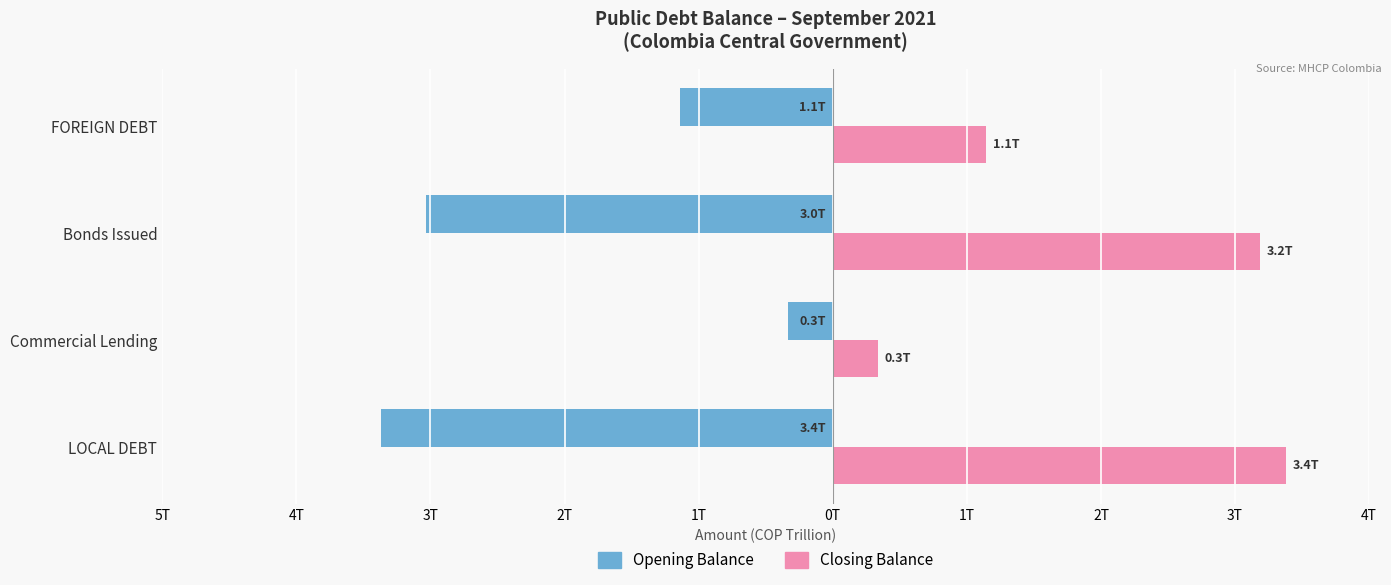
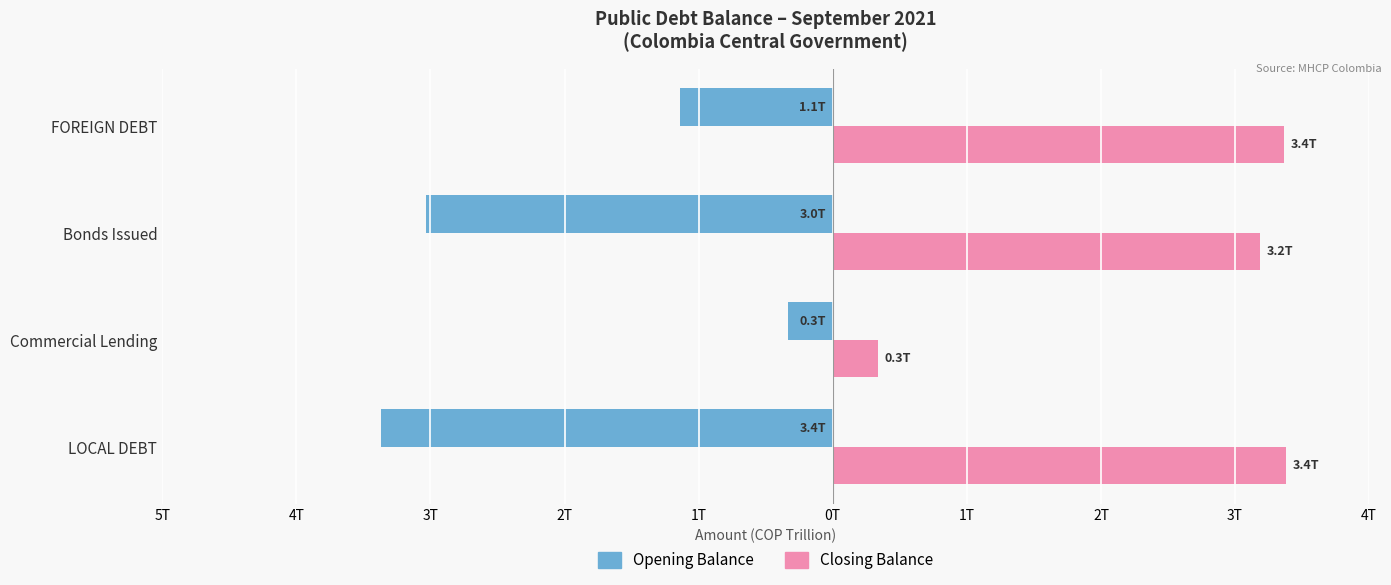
  {
    "Closing Balance": {
-     "FOREIGN DEBT": "1.1T",
+     "FOREIGN DEBT": "3.4T",
      "Bonds Issued": "3.2T",
      "Commercial Lending": "0.3T",
      "LOCAL DEBT": "3.4T"
    }
  }
